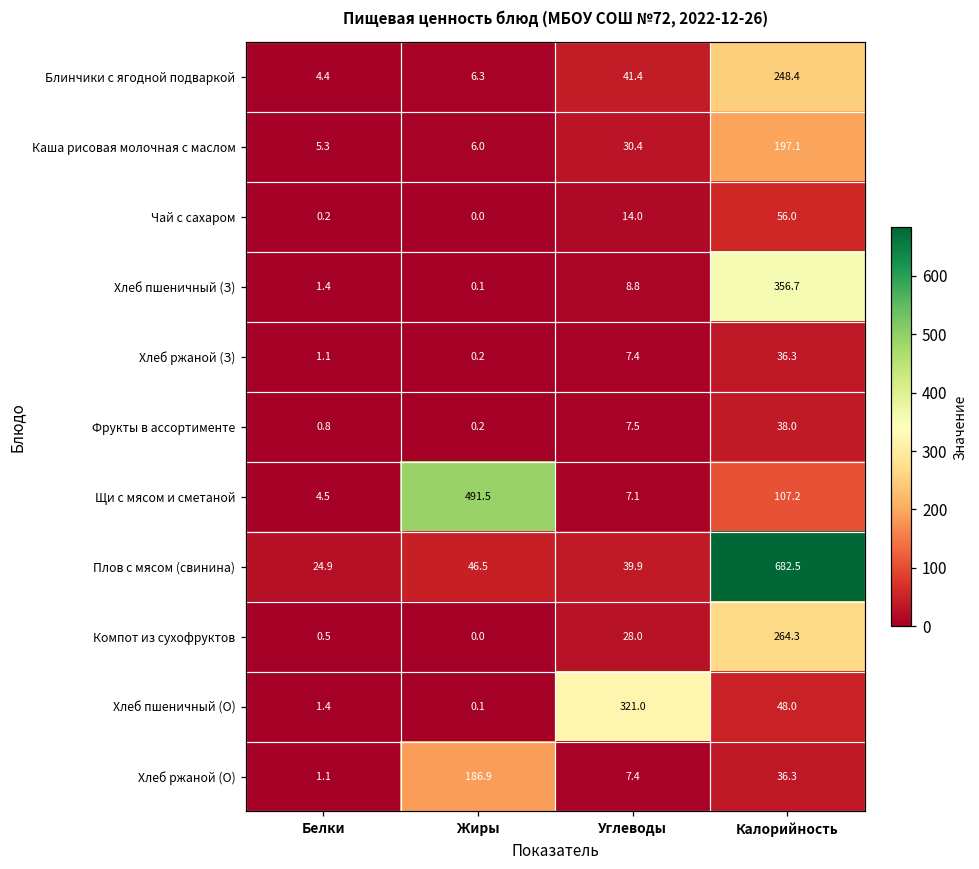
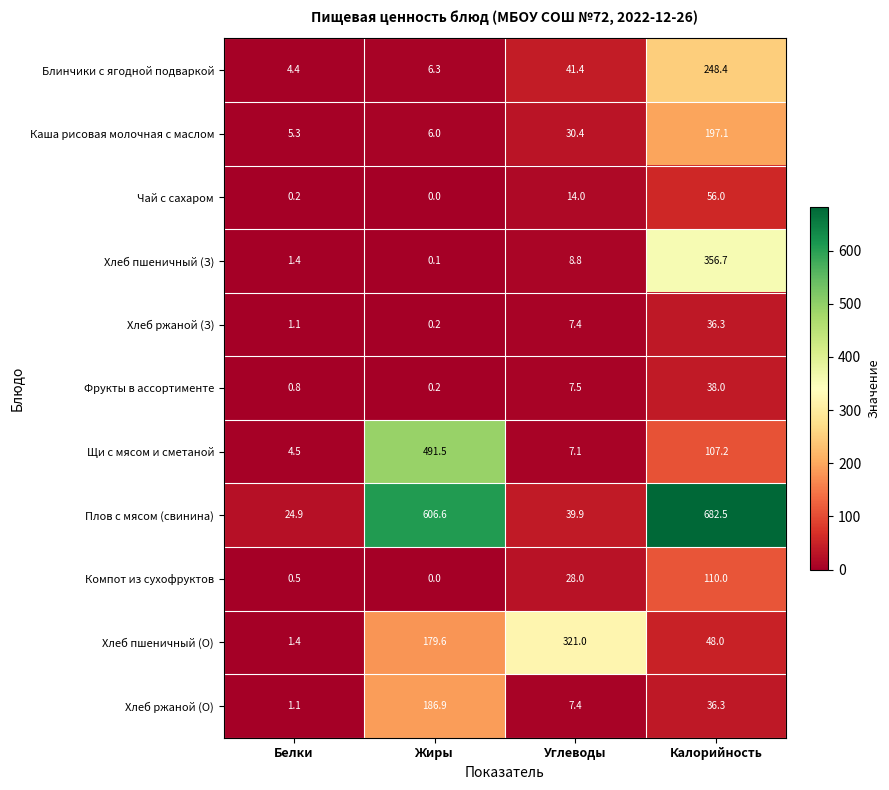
  {
    "Блинчики с ягодной подваркой": {
      "Белки": 4.4,
      "Жиры": 6.3,
      "Углеводы": 41.4,
      "Калорийность": 248.4
    },
    "Каша рисовая молочная с маслом": {
      "Белки": 5.3,
      "Жиры": 6.0,
      "Углеводы": 30.4,
      "Калорийность": 197.1
    },
    "Чай с сахаром": {
      "Белки": 0.2,
      "Жиры": 0.0,
      "Углеводы": 14.0,
      "Калорийность": 56.0
    },
    "Хлеб пшеничный (З)": {
      "Белки": 1.4,
      "Жиры": 0.1,
      "Углеводы": 8.8,
      "Калорийность": 356.7
    },
    "Хлеб ржаной (З)": {
      "Белки": 1.1,
      "Жиры": 0.2,
      "Углеводы": 7.4,
      "Калорийность": 36.3
    },
    "Фрукты в ассортименте": {
      "Белки": 0.8,
      "Жиры": 0.2,
      "Углеводы": 7.5,
      "Калорийность": 38.0
    },
    "Щи с мясом и сметаной": {
      "Белки": 4.5,
      "Жиры": 491.5,
      "Углеводы": 7.1,
      "Калорийность": 107.2
    },
    "Плов с мясом (свинина)": {
      "Белки": 24.9,
-     "Жиры": 46.5,
+     "Жиры": 606.6,
      "Углеводы": 39.9,
      "Калорийность": 682.5
    },
    "Компот из сухофруктов": {
      "Белки": 0.5,
      "Жиры": 0.0,
      "Углеводы": 28.0,
-     "Калорийность": 264.3
+     "Калорийность": 110.0
    },
    "Хлеб пшеничный (О)": {
      "Белки": 1.4,
-     "Жиры": 0.1,
+     "Жиры": 179.6,
      "Углеводы": 321.0,
      "Калорийность": 48.0
    },
    "Хлеб ржаной (О)": {
      "Белки": 1.1,
      "Жиры": 186.9,
      "Углеводы": 7.4,
      "Калорийность": 36.3
    }
  }
